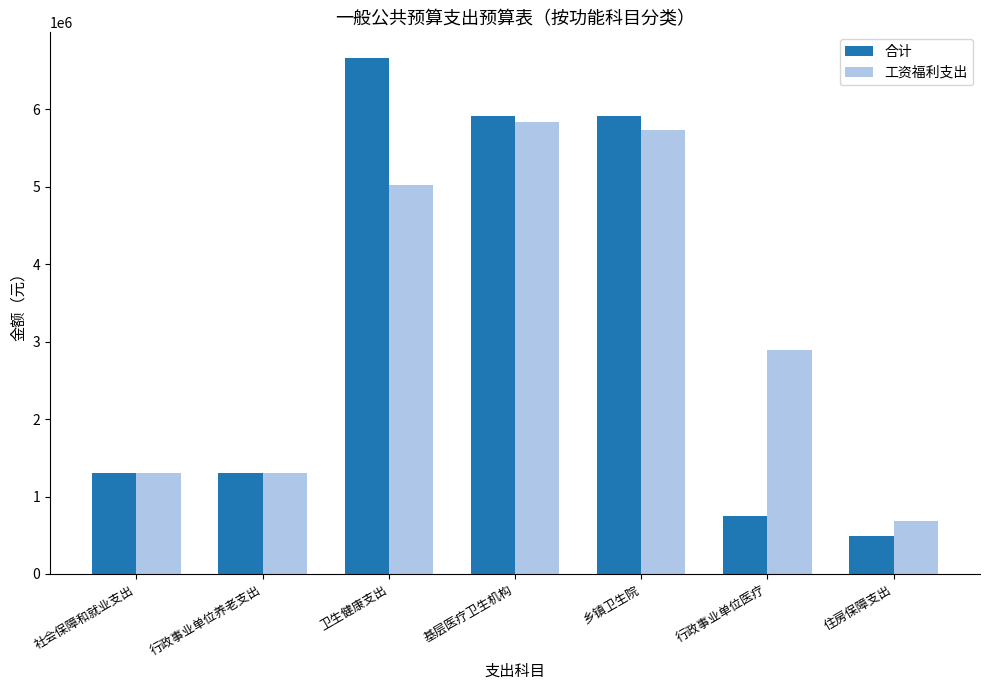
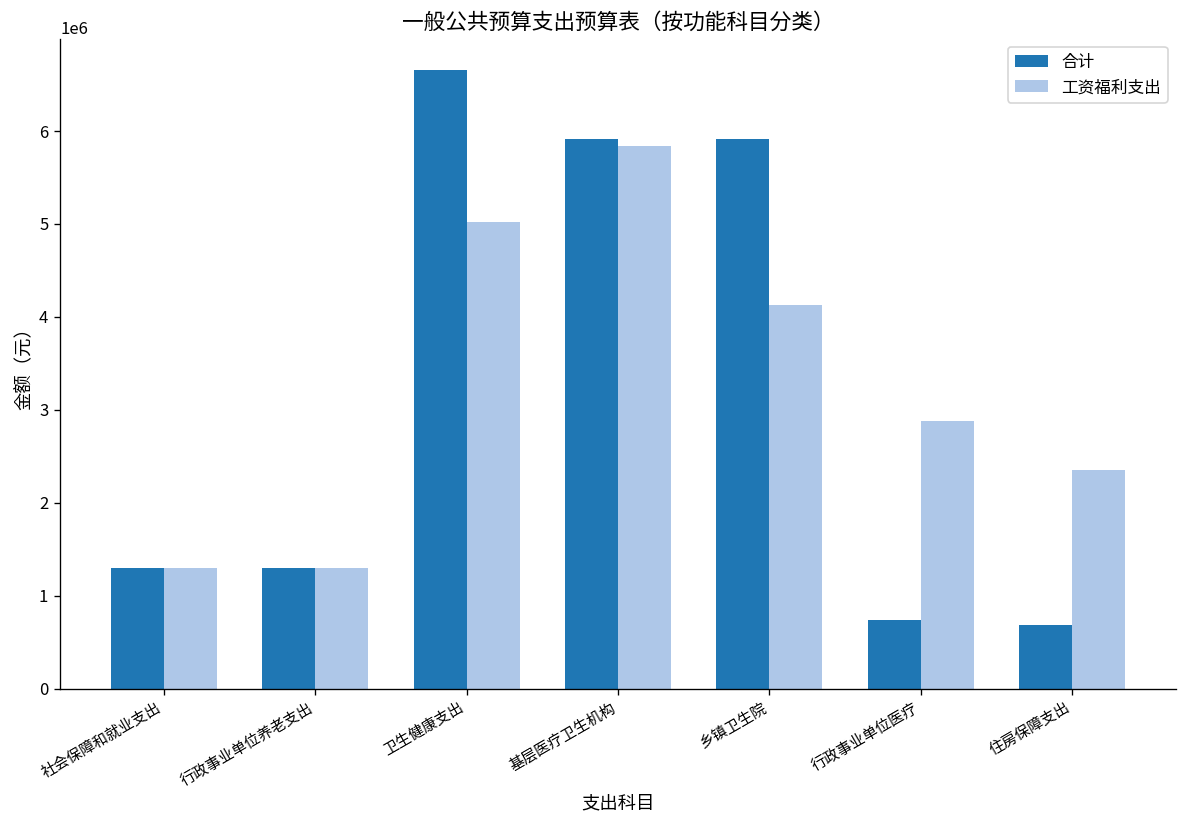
  {
    "合计": {
      "社会保障和就业支出": 1300000,
      "行政事业单位养老支出": 1300000,
      "卫生健康支出": 6700000,
      "基层医疗卫生机构": 5900000,
      "乡镇卫生院": 5900000,
      "行政事业单位医疗": 700000,
-     "住房保障支出": 500000
+     "住房保障支出": 700000
    },
    "工资福利支出": {
      "社会保障和就业支出": 1300000,
      "行政事业单位养老支出": 1300000,
      "卫生健康支出": 5000000,
      "基层医疗卫生机构": 5800000,
-     "乡镇卫生院": 5700000,
+     "乡镇卫生院": 4100000,
      "行政事业单位医疗": 2900000,
-     "住房保障支出": 700000
+     "住房保障支出": 2300000
    }
  }
